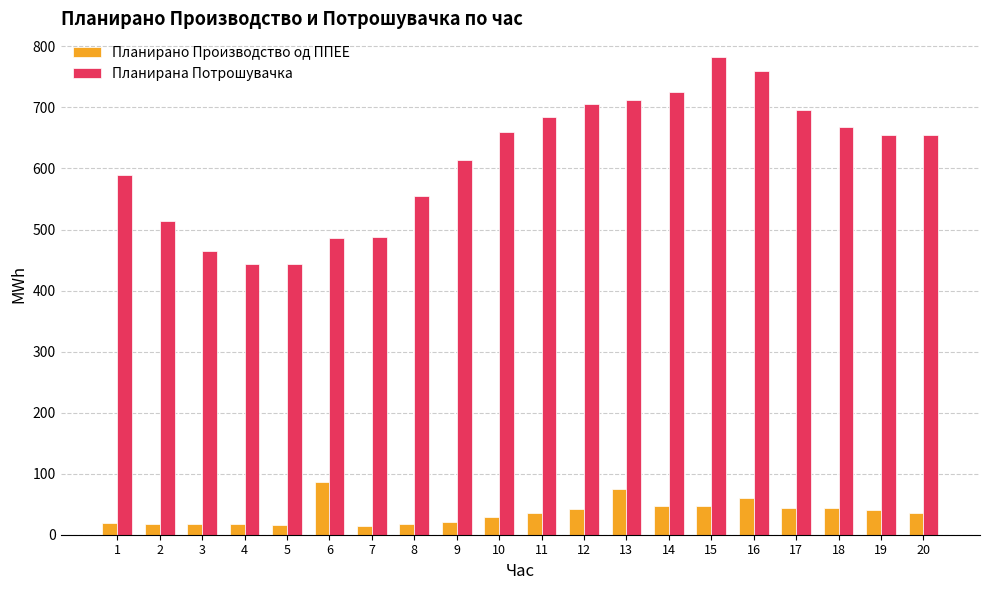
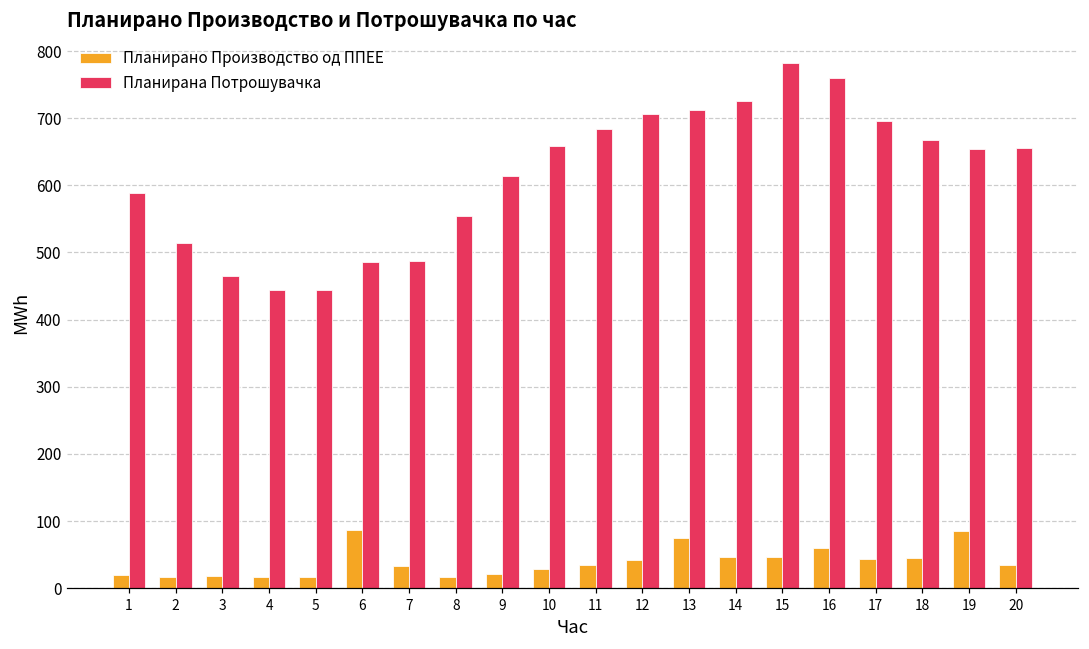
  {
    "Планирано Производство од ППЕЕ": {
      "1": 20,
      "2": 20,
      "3": 20,
      "4": 20,
      "5": 20,
      "6": 90,
-     "7": 20,
+     "7": 30,
      "8": 20,
      "9": 20,
      "10": 30,
      "11": 30,
      "12": 40,
      "13": 70,
      "14": 50,
      "15": 50,
      "16": 60,
      "17": 40,
      "18": 40,
-     "19": 40,
+     "19": 90,
      "20": 30
    },
    "Планирана Потрошувачка": {
      "1": 590,
      "2": 510,
      "3": 470,
      "4": 440,
      "5": 440,
      "6": 490,
      "7": 490,
      "8": 550,
      "9": 610,
      "10": 660,
      "11": 680,
      "12": 710,
      "13": 710,
      "14": 730,
      "15": 780,
      "16": 760,
      "17": 700,
      "18": 670,
      "19": 650,
      "20": 660
    }
  }
